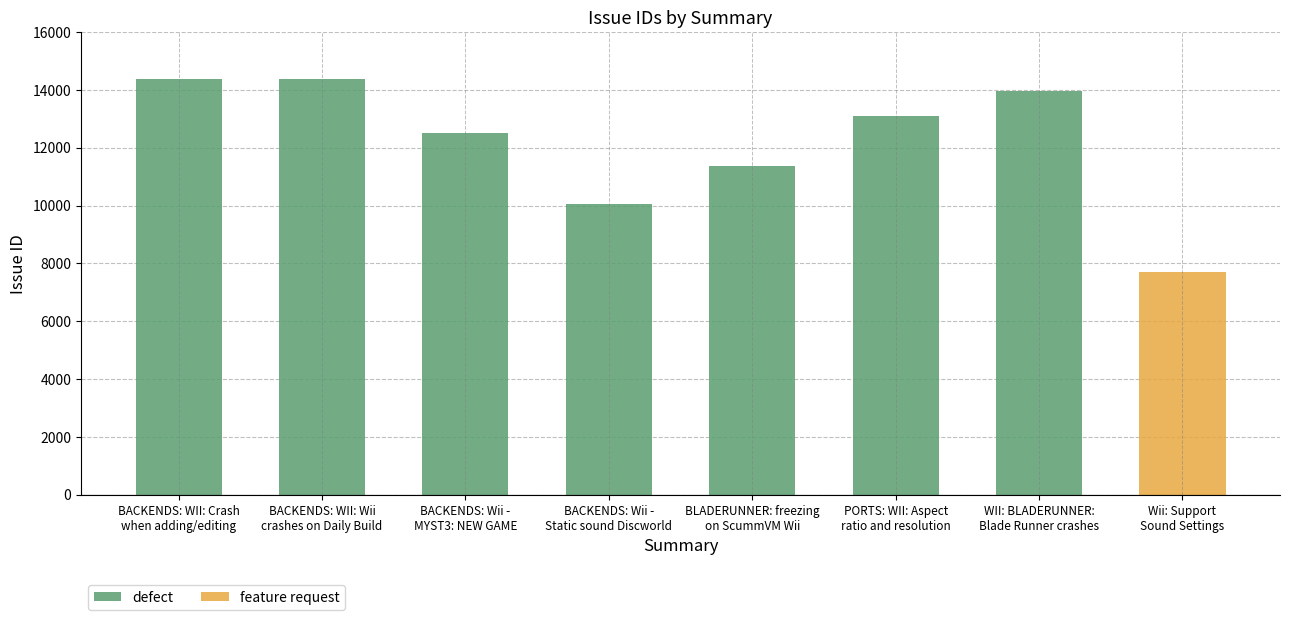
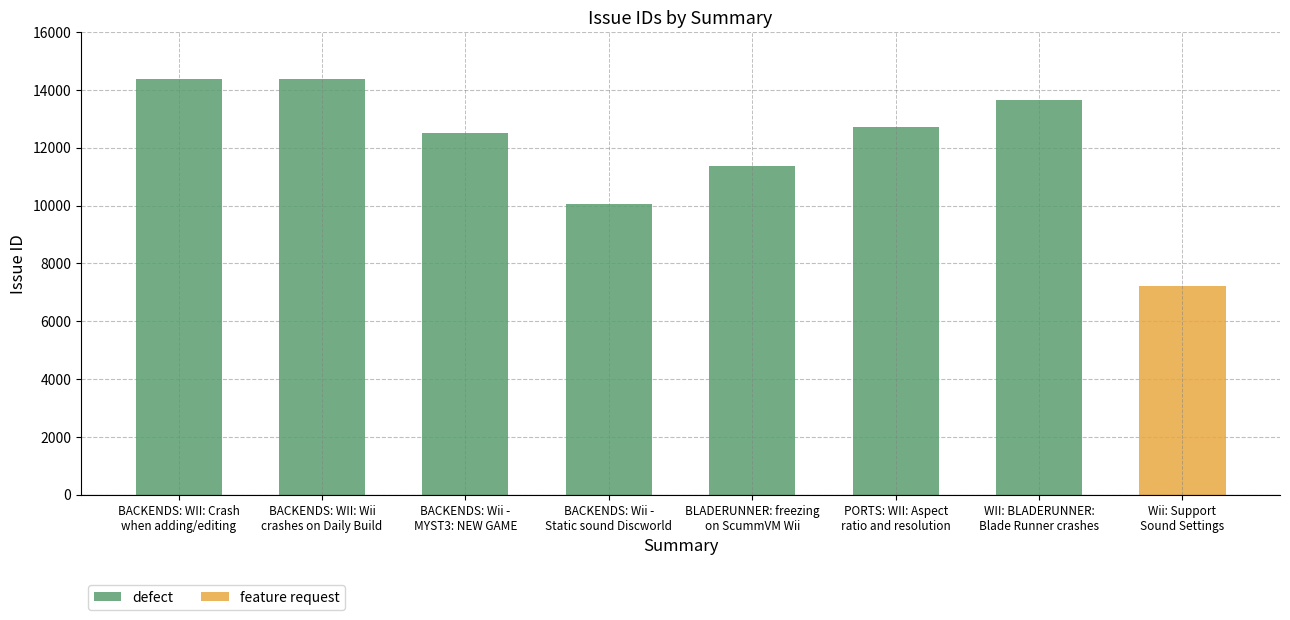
  {
    "BACKENDS: WII: Crash when adding/editing": 14400,
    "BACKENDS: WII: Wii crashes on Daily Build": 14400,
    "BACKENDS: Wii - MYST3: NEW GAME": 12500,
    "BACKENDS: Wii - Static sound Discworld": 10100,
    "BLADERUNNER: freezing on ScummVM Wii": 11400,
-   "PORTS: WII: Aspect ratio and resolution": 13100,
-   "WII: BLADERUNNER: Blade Runner crashes": 14000,
-   "Wii: Support Sound Settings": 7700
+   "PORTS: WII: Aspect ratio and resolution": 12700,
+   "WII: BLADERUNNER: Blade Runner crashes": 13700,
+   "Wii: Support Sound Settings": 7200
  }
